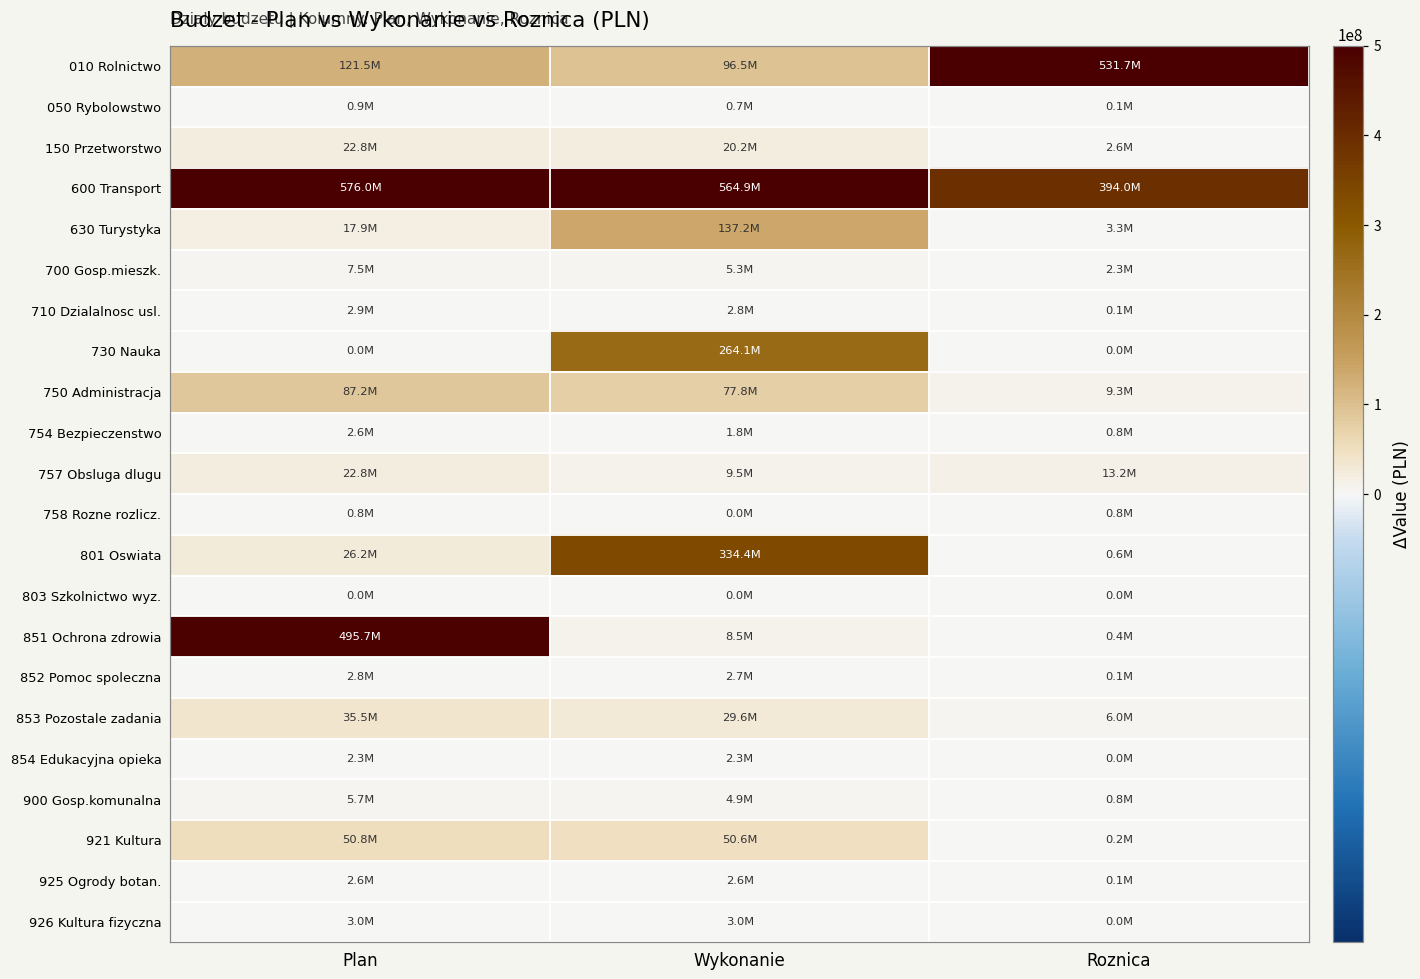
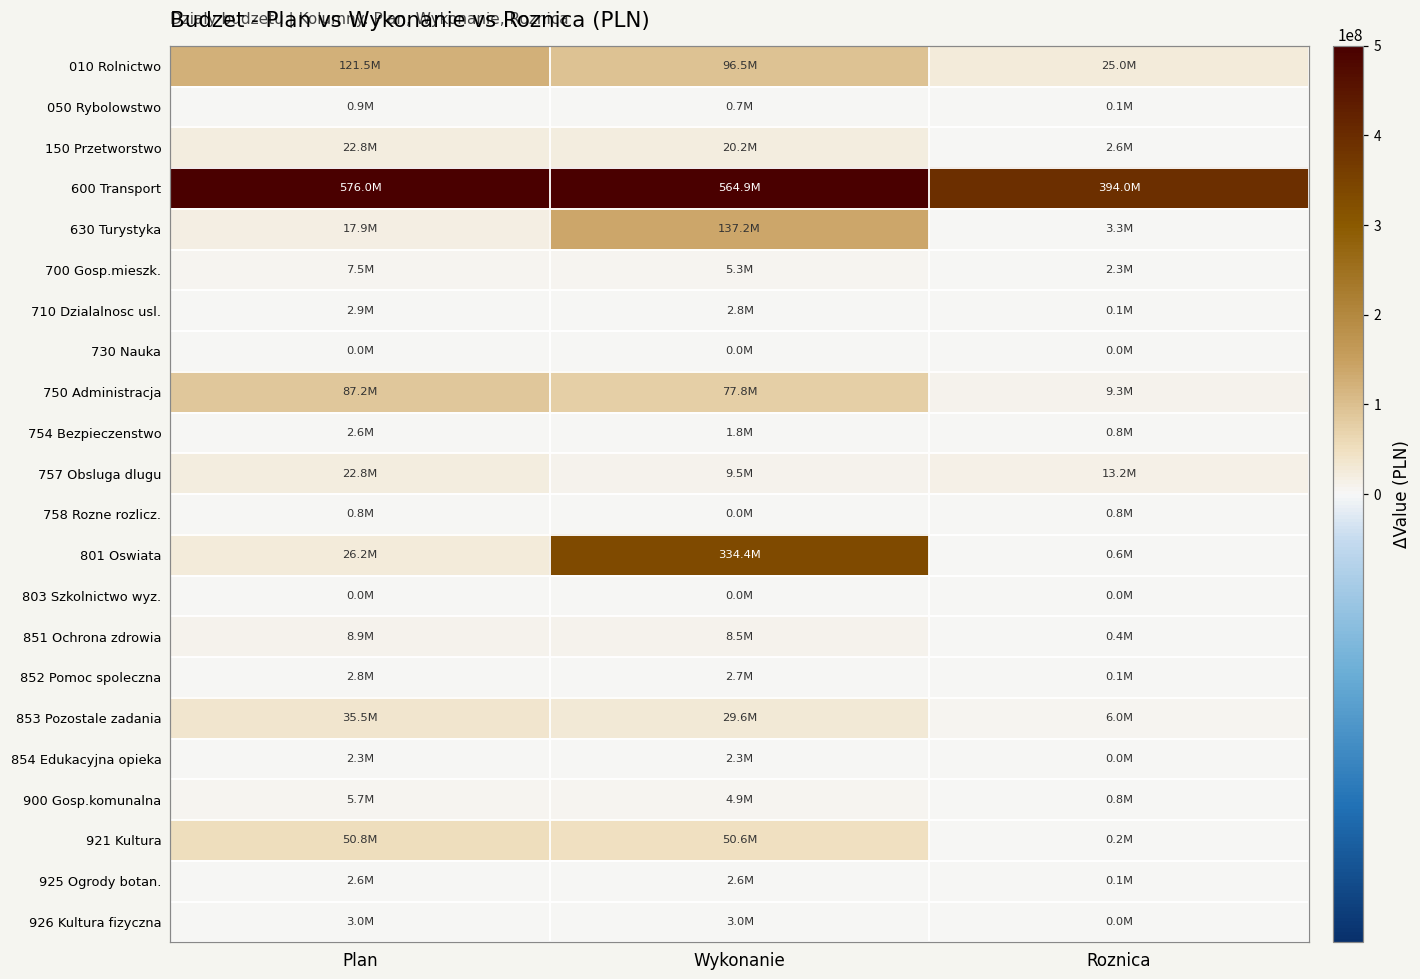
  {
    "010 Rolnictwo": {
      "Plan": "121.5M",
      "Wykonanie": "96.5M",
-     "Roznica": "531.7M"
+     "Roznica": "25.0M"
    },
    "050 Rybolowstwo": {
      "Plan": "0.9M",
      "Wykonanie": "0.7M",
      "Roznica": "0.1M"
    },
    "150 Przetworstwo": {
      "Plan": "22.8M",
      "Wykonanie": "20.2M",
      "Roznica": "2.6M"
    },
    "600 Transport": {
      "Plan": "576.0M",
      "Wykonanie": "564.9M",
      "Roznica": "394.0M"
    },
    "630 Turystyka": {
      "Plan": "17.9M",
      "Wykonanie": "137.2M",
      "Roznica": "3.3M"
    },
    "700 Gosp.mieszk.": {
      "Plan": "7.5M",
      "Wykonanie": "5.3M",
      "Roznica": "2.3M"
    },
    "710 Dzialalnosc usl.": {
      "Plan": "2.9M",
      "Wykonanie": "2.8M",
      "Roznica": "0.1M"
    },
    "730 Nauka": {
      "Plan": "0.0M",
-     "Wykonanie": "264.1M",
+     "Wykonanie": "0.0M",
      "Roznica": "0.0M"
    },
    "750 Administracja": {
      "Plan": "87.2M",
      "Wykonanie": "77.8M",
      "Roznica": "9.3M"
    },
    "754 Bezpieczenstwo": {
      "Plan": "2.6M",
      "Wykonanie": "1.8M",
      "Roznica": "0.8M"
    },
    "757 Obsluga dlugu": {
      "Plan": "22.8M",
      "Wykonanie": "9.5M",
      "Roznica": "13.2M"
    },
    "758 Rozne rozlicz.": {
      "Plan": "0.8M",
      "Wykonanie": "0.0M",
      "Roznica": "0.8M"
    },
    "801 Oswiata": {
      "Plan": "26.2M",
      "Wykonanie": "334.4M",
      "Roznica": "0.6M"
    },
    "803 Szkolnictwo wyz.": {
      "Plan": "0.0M",
      "Wykonanie": "0.0M",
      "Roznica": "0.0M"
    },
    "851 Ochrona zdrowia": {
-     "Plan": "495.7M",
+     "Plan": "8.9M",
      "Wykonanie": "8.5M",
      "Roznica": "0.4M"
    },
    "852 Pomoc spoleczna": {
      "Plan": "2.8M",
      "Wykonanie": "2.7M",
      "Roznica": "0.1M"
    },
    "853 Pozostale zadania": {
      "Plan": "35.5M",
      "Wykonanie": "29.6M",
      "Roznica": "6.0M"
    },
    "854 Edukacyjna opieka": {
      "Plan": "2.3M",
      "Wykonanie": "2.3M",
      "Roznica": "0.0M"
    },
    "900 Gosp.komunalna": {
      "Plan": "5.7M",
      "Wykonanie": "4.9M",
      "Roznica": "0.8M"
    },
    "921 Kultura": {
      "Plan": "50.8M",
      "Wykonanie": "50.6M",
      "Roznica": "0.2M"
    },
    "925 Ogrody botan.": {
      "Plan": "2.6M",
      "Wykonanie": "2.6M",
      "Roznica": "0.1M"
    },
    "926 Kultura fizyczna": {
      "Plan": "3.0M",
      "Wykonanie": "3.0M",
      "Roznica": "0.0M"
    }
  }
